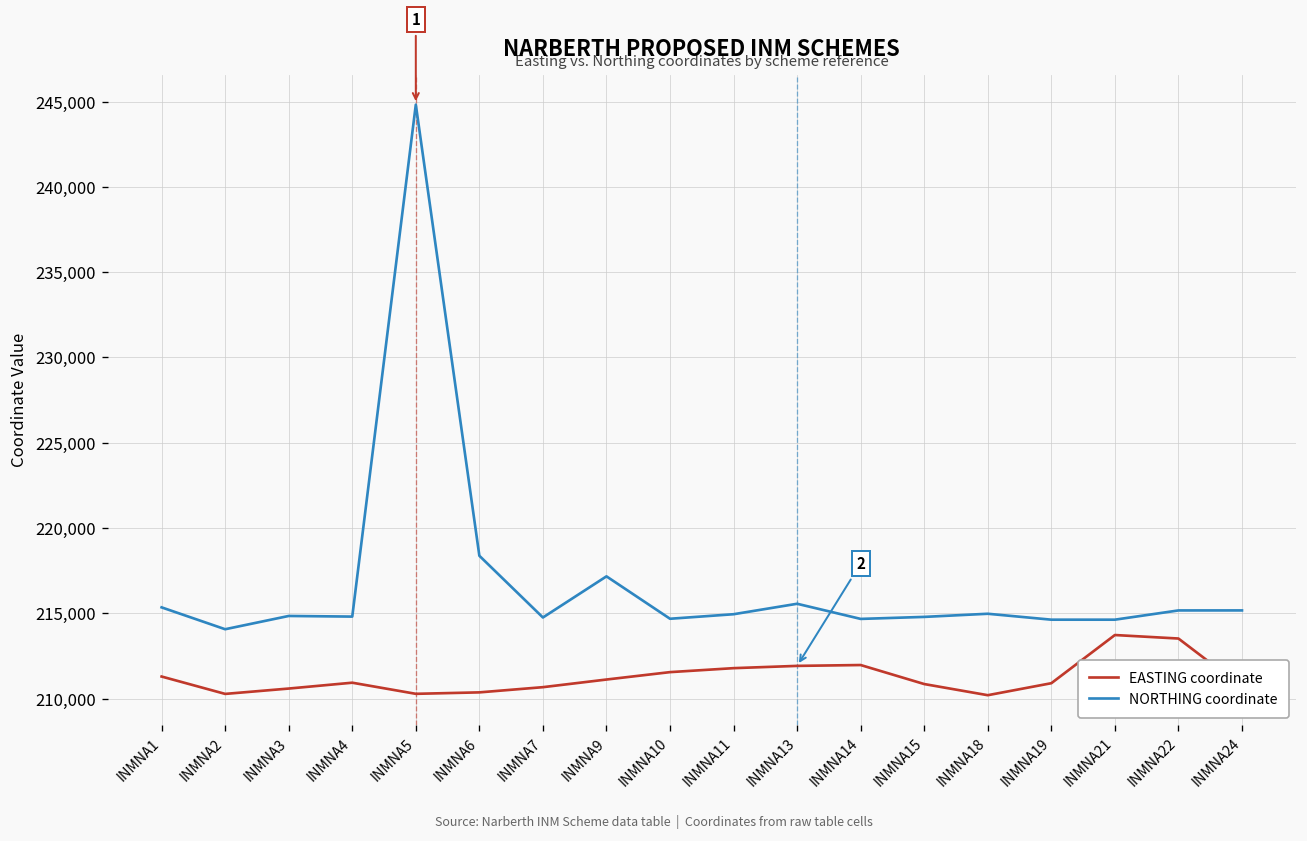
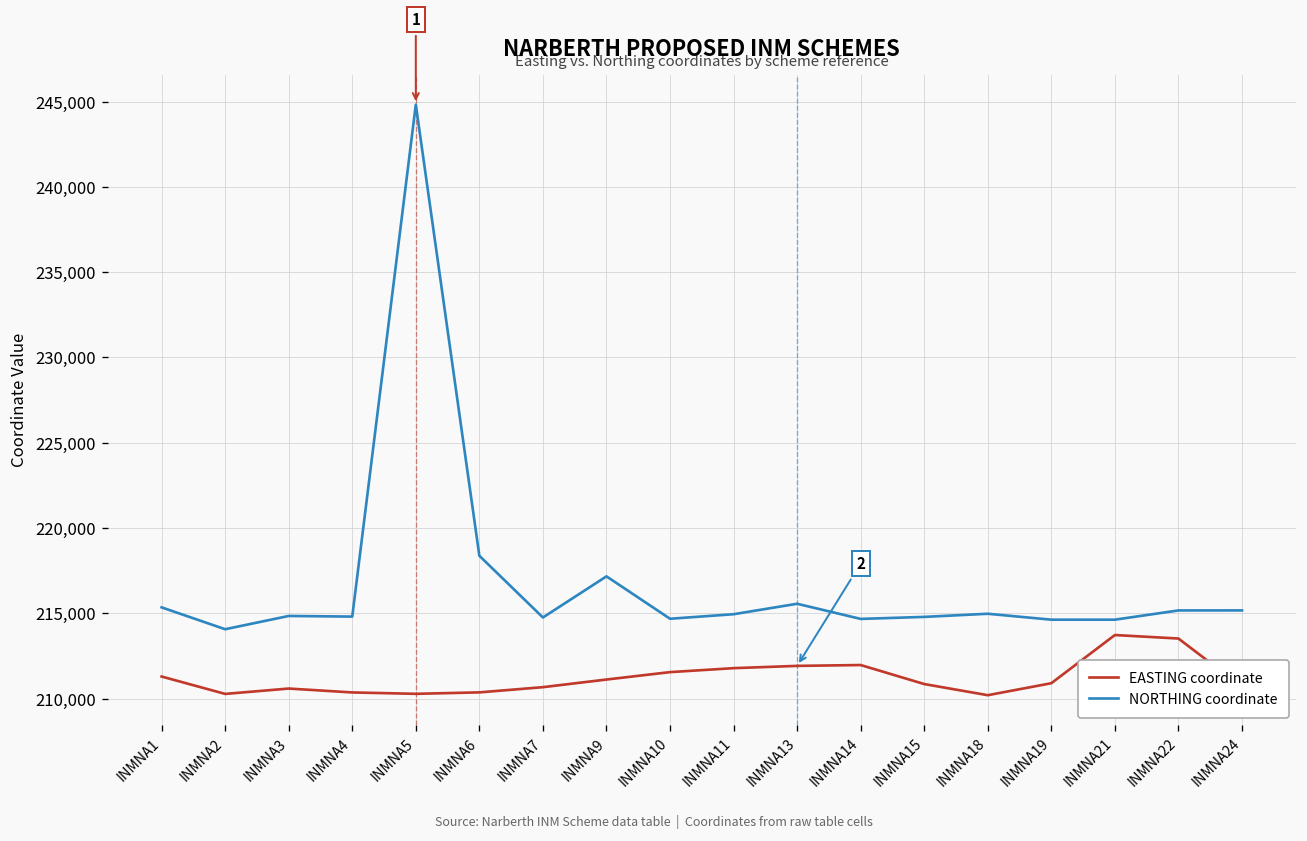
  {
    "EASTING coordinate": {
      "INMNA1": "211,300",
      "INMNA2": "210,300",
      "INMNA3": "210,600",
-     "INMNA4": "210,900",
+     "INMNA4": "210,400",
      "INMNA5": "210,300",
      "INMNA6": "210,400",
      "INMNA7": "210,700",
      "INMNA9": "211,100",
      "INMNA10": "211,500",
      "INMNA11": "211,800",
      "INMNA13": "211,900",
      "INMNA14": "212,000",
      "INMNA15": "210,900",
      "INMNA18": "210,200",
      "INMNA19": "210,900",
      "INMNA21": "213,700",
      "INMNA22": "213,500"
    },
    "NORTHING coordinate": {
      "INMNA1": "215,300",
      "INMNA2": "214,100",
      "INMNA3": "214,800",
      "INMNA4": "214,800",
      "INMNA6": "218,400",
      "INMNA7": "214,800",
      "INMNA9": "217,200",
      "INMNA10": "214,700",
      "INMNA11": "214,900",
      "INMNA13": "215,600",
      "INMNA15": "214,800",
      "INMNA18": "215,000",
      "INMNA19": "214,600",
      "INMNA21": "214,600",
      "INMNA22": "215,200",
      "INMNA24": "215,200"
    }
  }
